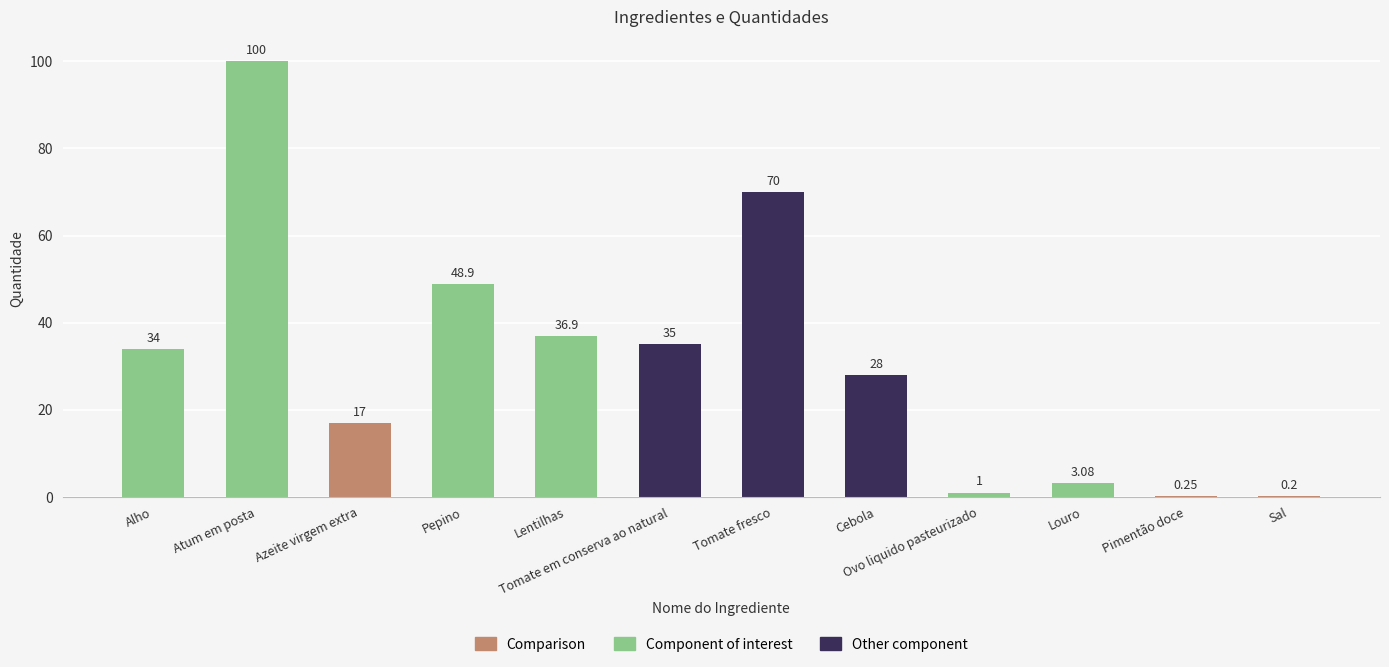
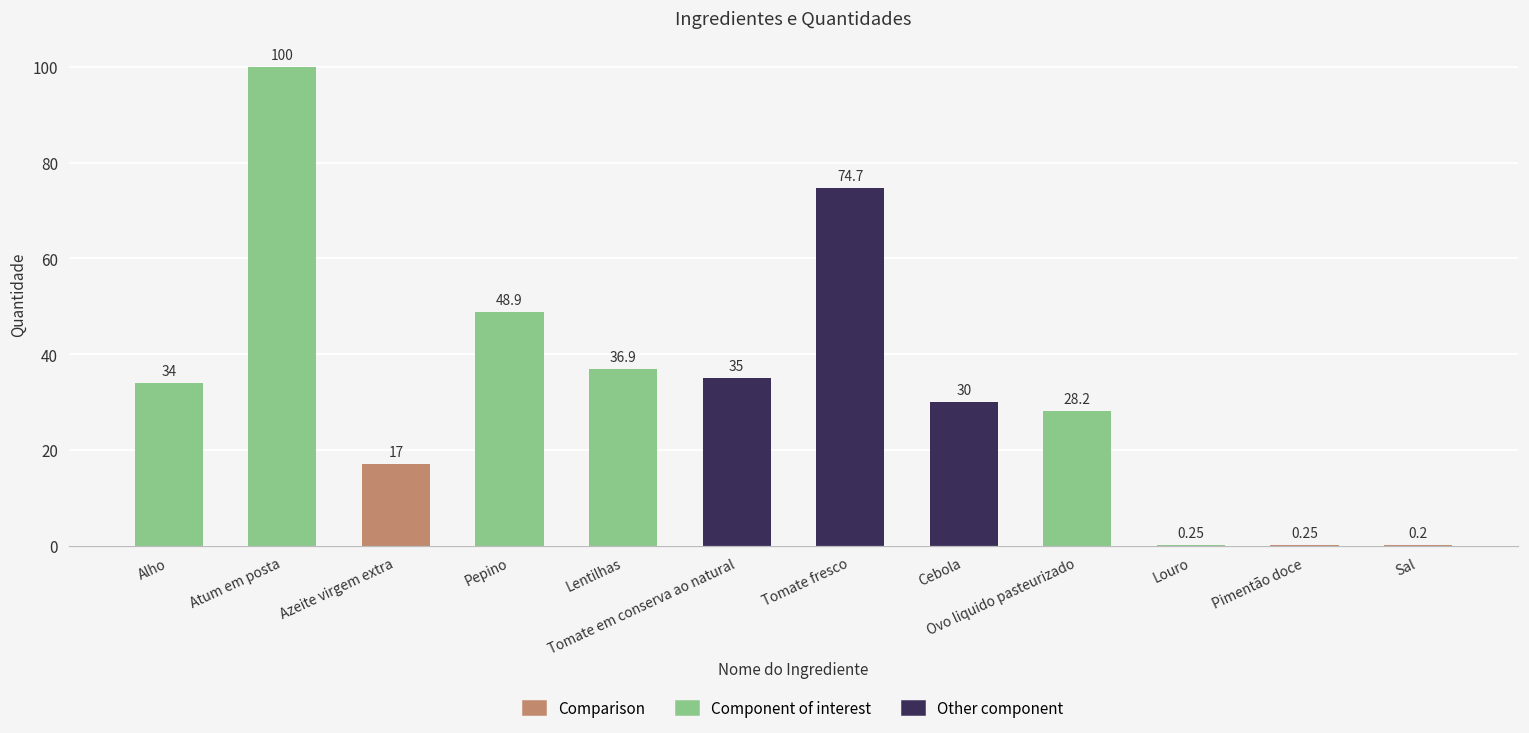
  {
    "Alho": 34,
    "Atum em posta": 100,
    "Azeite virgem extra": 17,
    "Pepino": 48.9,
    "Lentilhas": 36.9,
    "Tomate em conserva ao natural": 35,
-   "Tomate fresco": 70,
-   "Cebola": 28,
-   "Ovo liquido pasteurizado": 1,
-   "Louro": 3.08,
+   "Tomate fresco": 74.7,
+   "Cebola": 30,
+   "Ovo liquido pasteurizado": 28.2,
+   "Louro": 0.25,
    "Pimentão doce": 0.25,
    "Sal": 0.2
  }
